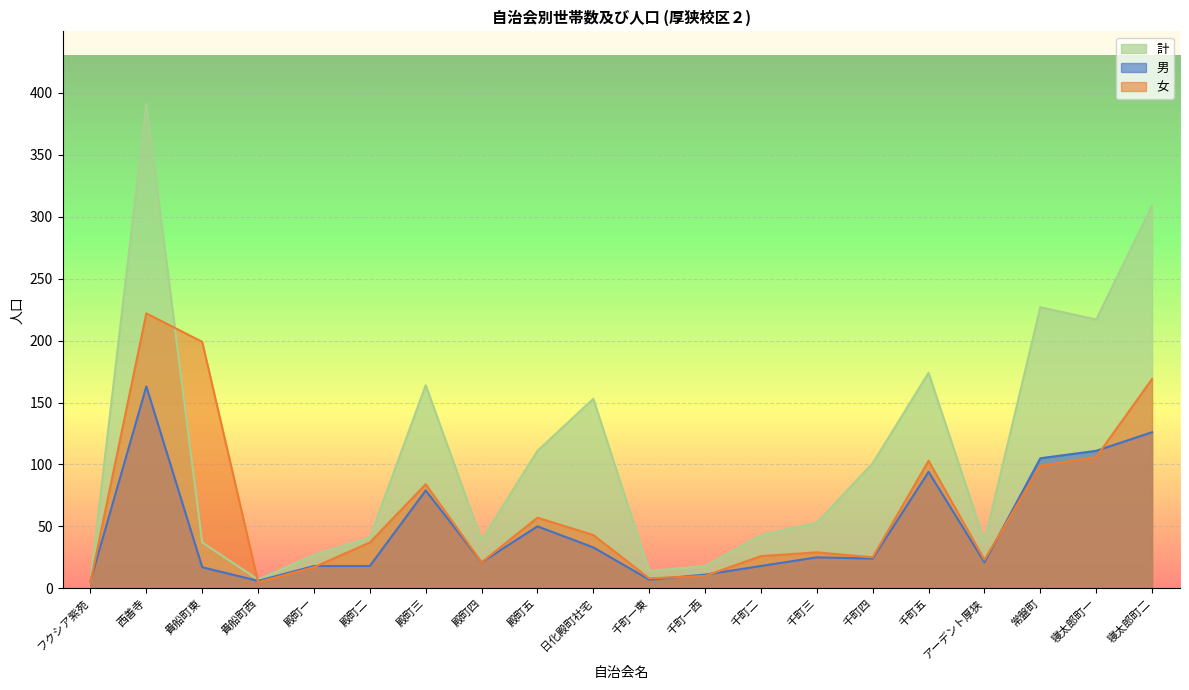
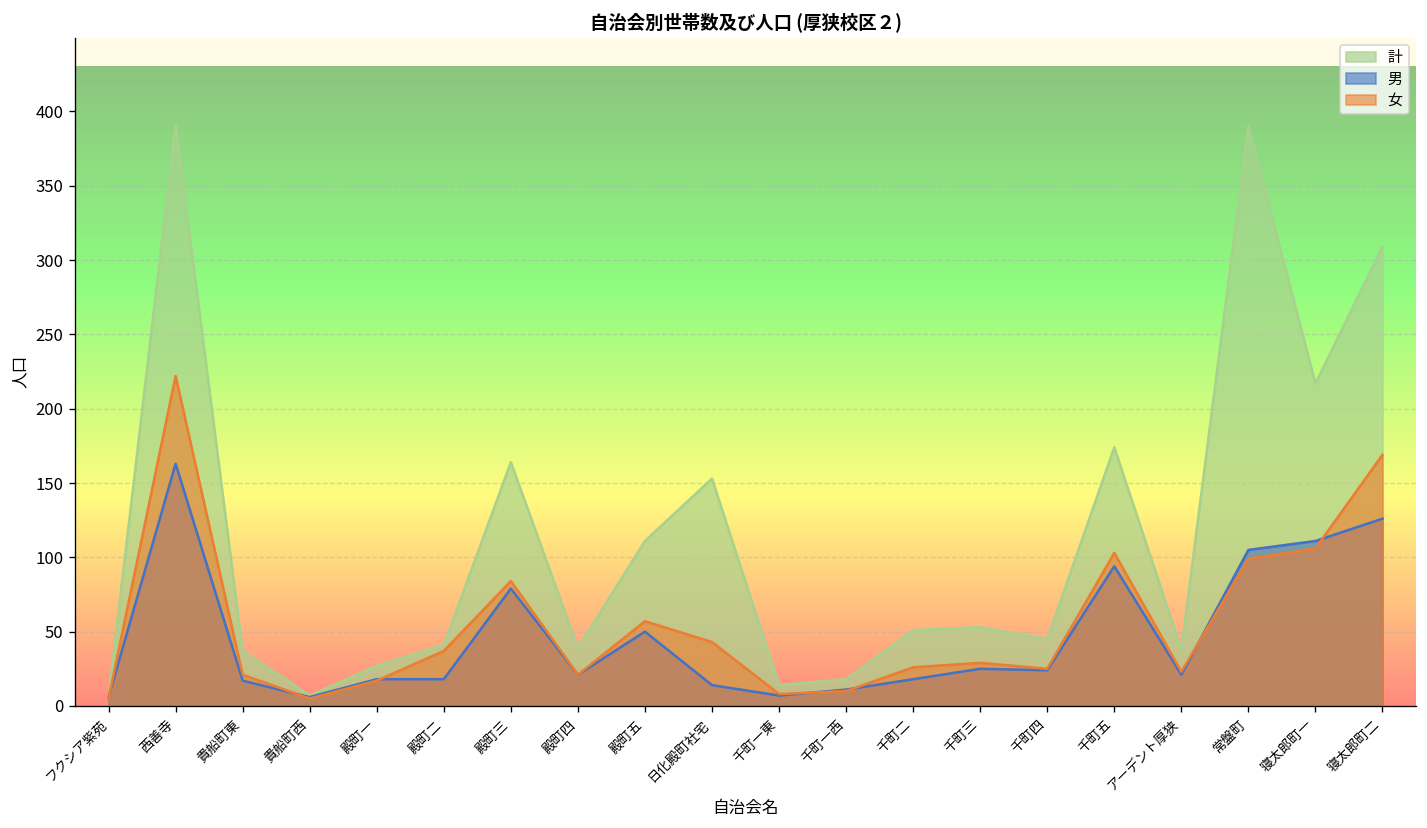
  {
    "計": {
      "西善寺": 391,
      "貴船町東": 37,
      "殿町一": 27,
      "殿町二": 41,
      "殿町三": 164,
      "殿町四": 39,
      "殿町五": 111,
      "日化殿町社宅": 153,
      "千町一東": 14,
      "千町一西": 18,
-     "千町二": 43,
+     "千町二": 51,
      "千町三": 53,
-     "千町四": 101,
+     "千町四": 45,
      "千町五": 174,
      "アーデント厚狭": 38,
-     "常盤町": 227,
+     "常盤町": 390,
      "寝太郎町一": 217,
      "寝太郎町二": 309
    },
    "男": {
      "西善寺": 163,
      "貴船町東": 17,
      "殿町二": 18,
      "殿町三": 79,
      "殿町五": 50,
-     "日化殿町社宅": 33,
+     "日化殿町社宅": 14,
      "千町二": 18,
      "千町三": 25,
      "千町五": 94,
      "常盤町": 105,
      "寝太郎町一": 111,
      "寝太郎町二": 126
    },
    "女": {
      "西善寺": 222,
-     "貴船町東": 199,
+     "貴船町東": 21,
      "殿町二": 37,
      "殿町三": 84,
      "殿町五": 57,
      "日化殿町社宅": 43,
      "千町二": 26,
      "千町三": 29,
      "千町五": 103,
      "常盤町": 99,
      "寝太郎町一": 106,
      "寝太郎町二": 169
    }
  }
